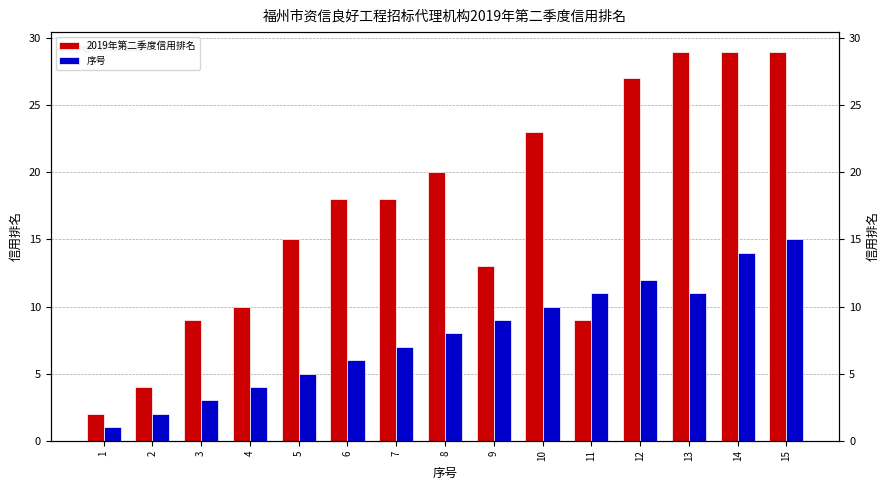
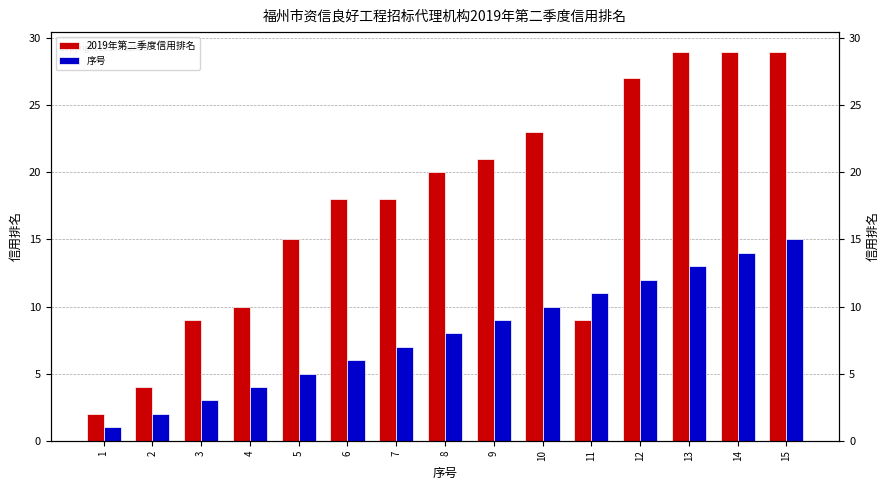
  {
    "2019年第二季度信用排名": {
      "1": 2,
      "2": 4,
      "3": 9,
      "4": 10,
      "5": 15,
      "6": 18,
      "7": 18,
      "8": 20,
-     "9": 13,
+     "9": 21,
      "10": 23,
      "11": 9,
      "12": 27,
      "13": 29,
      "14": 29,
      "15": 29
    },
    "序号": {
      "1": 1,
      "2": 2,
      "3": 3,
      "4": 4,
      "5": 5,
      "6": 6,
      "7": 7,
      "8": 8,
      "9": 9,
      "10": 10,
      "11": 11,
      "12": 12,
-     "13": 11,
+     "13": 13,
      "14": 14,
      "15": 15
    }
  }
